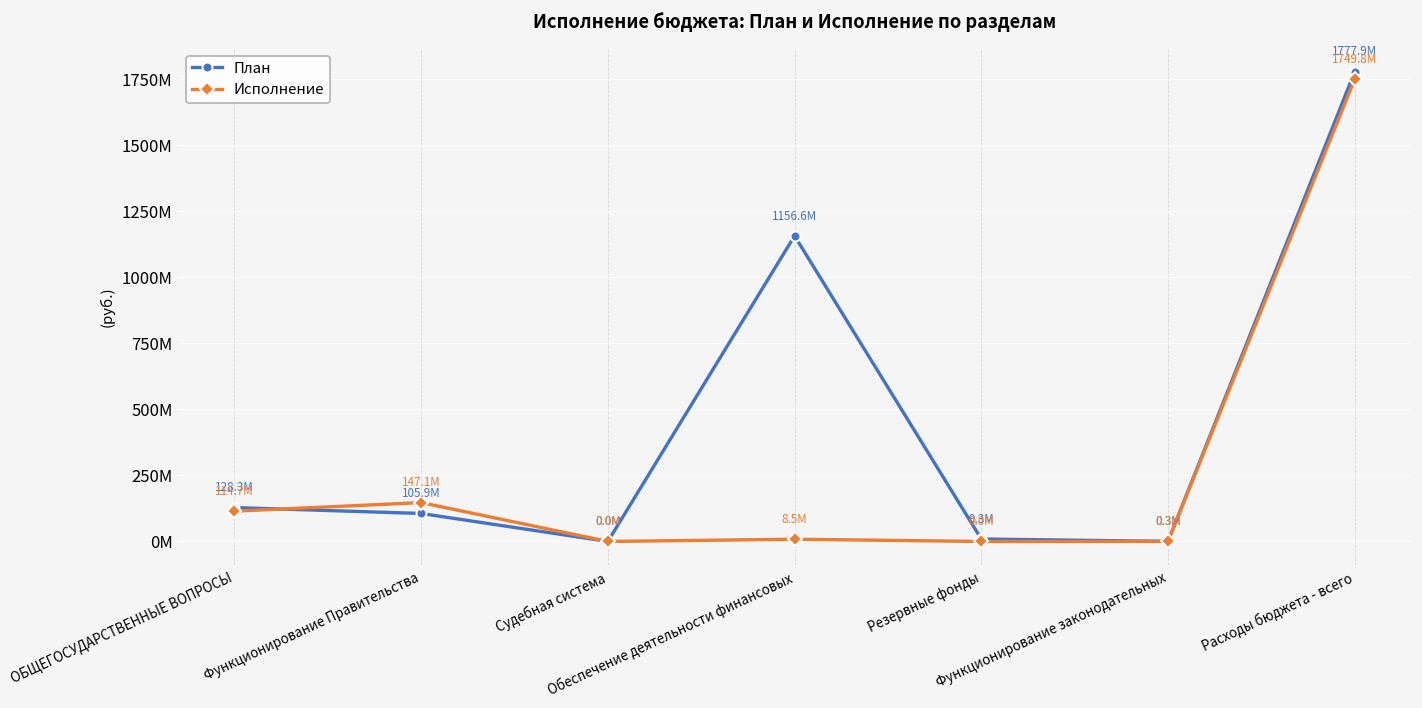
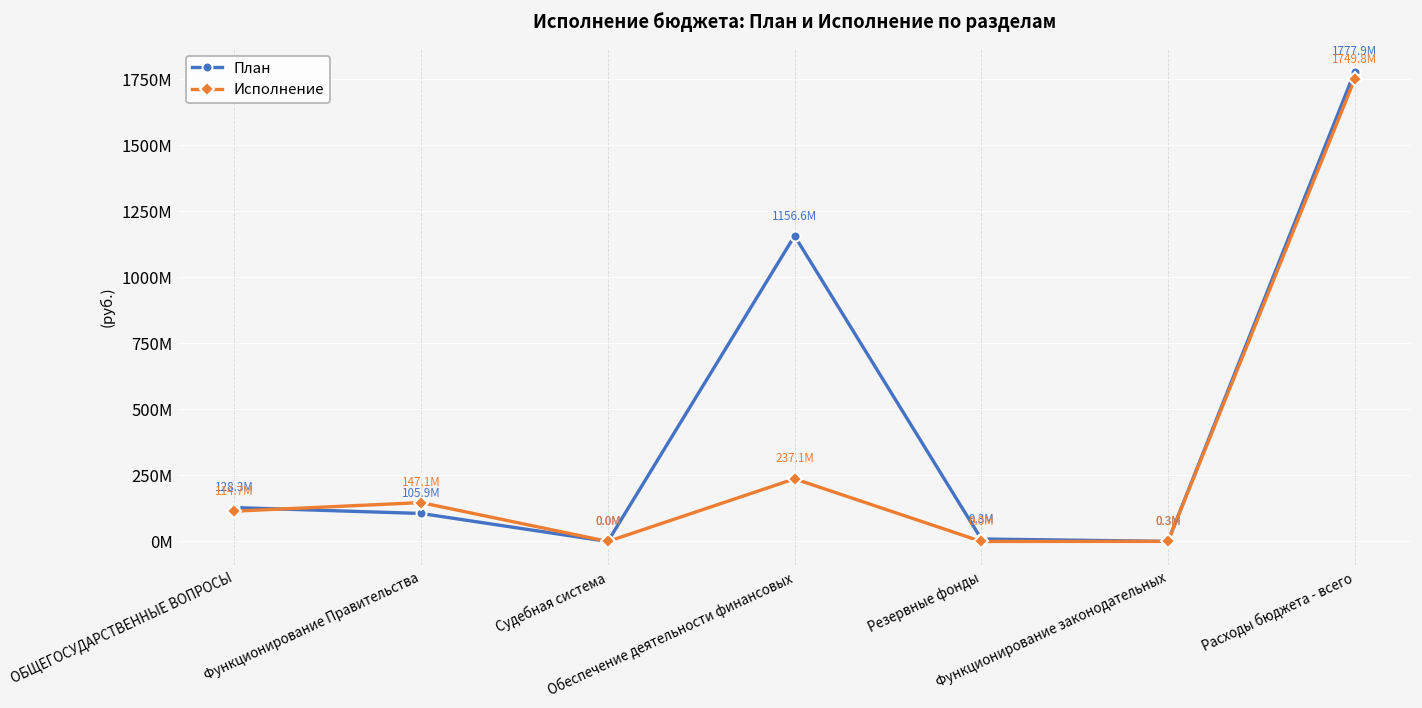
  {
    "План": {
      "Обеспечение деятельности финансовых": "1156.6M"
    },
    "Исполнение": {
      "Функционирование Правительства": "147.1M",
-     "Обеспечение деятельности финансовых": "8.5M"
+     "Обеспечение деятельности финансовых": "237.1M"
    }
  }
